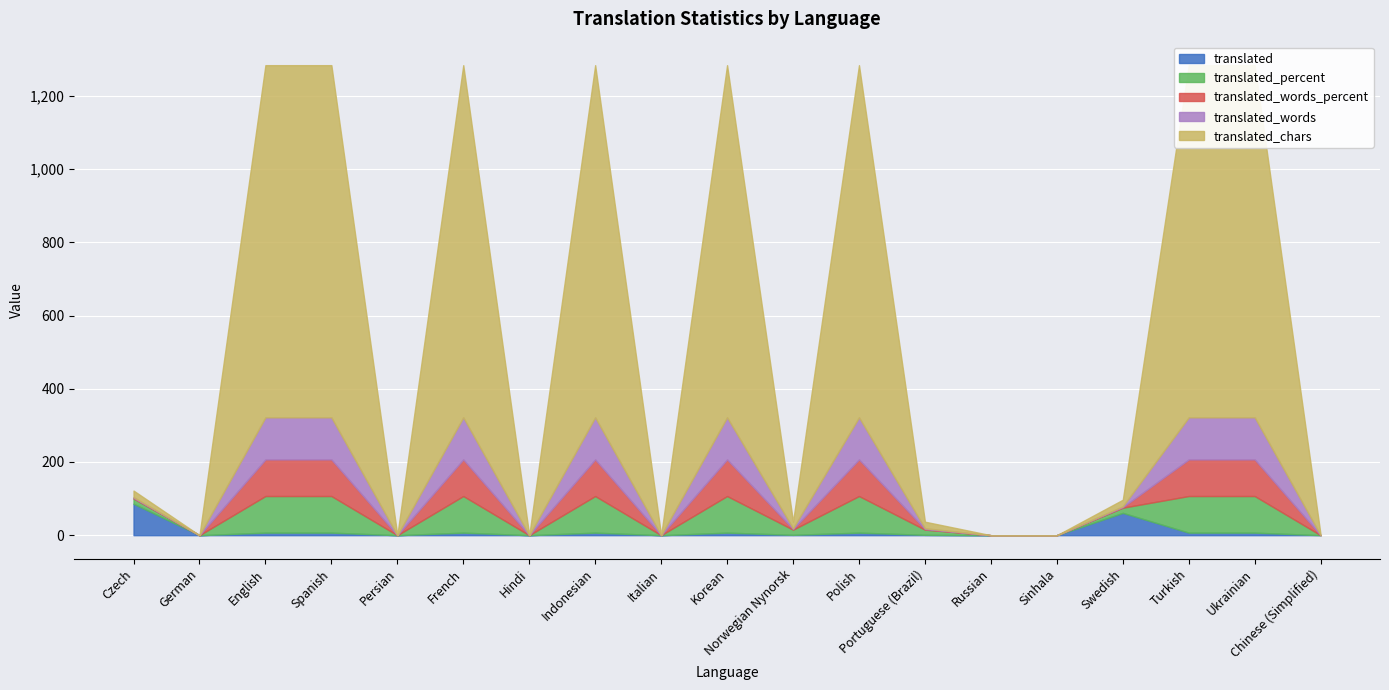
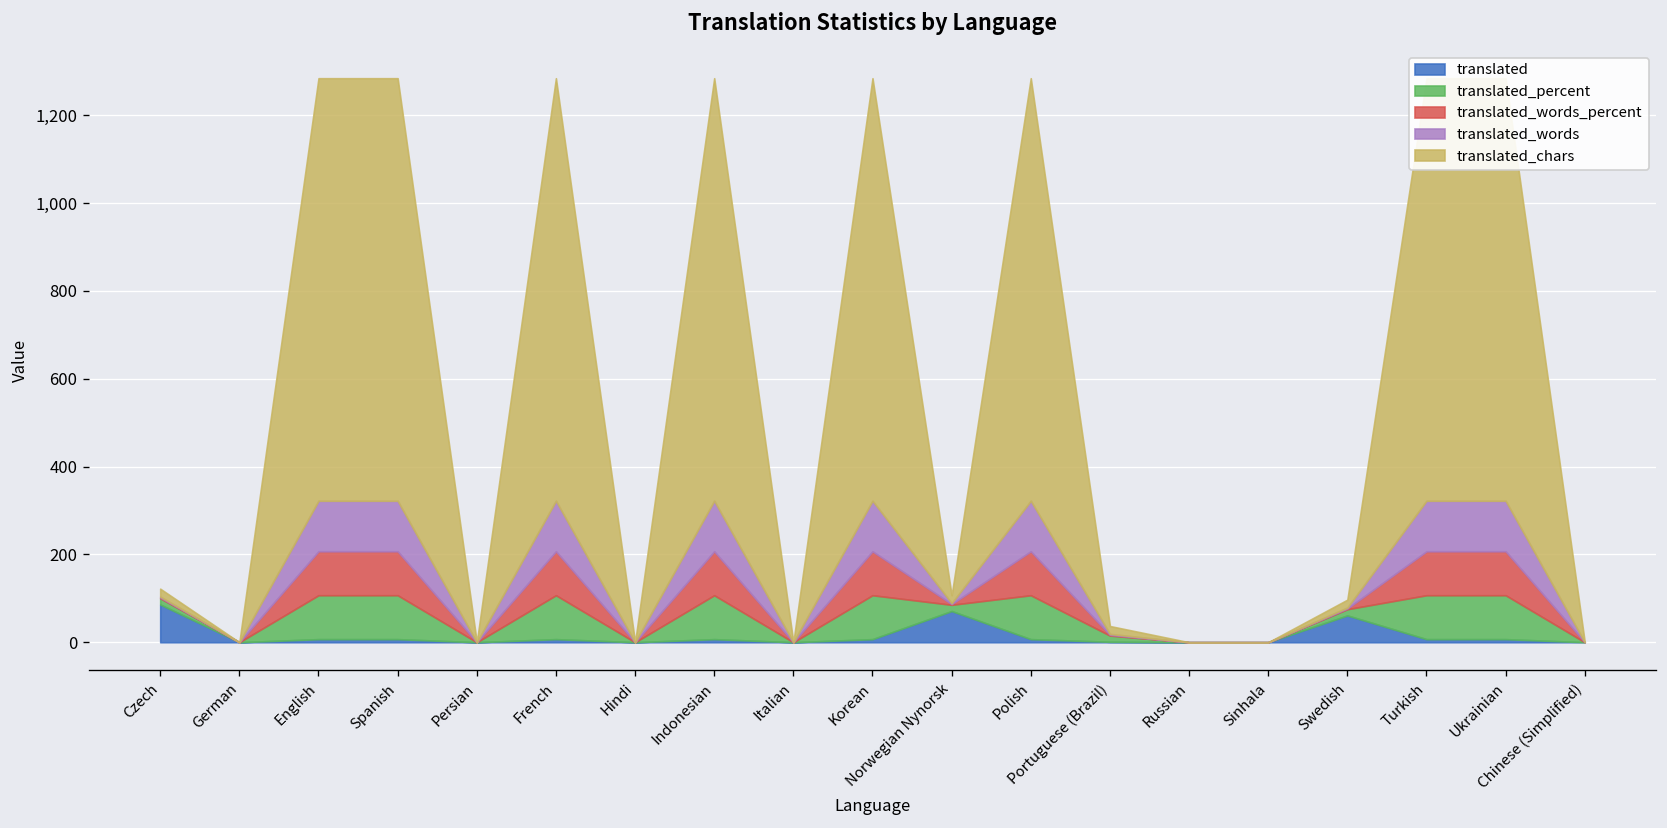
  {
    "translated": {
      "Czech": 90,
      "English": 10,
      "Spanish": 10,
      "French": 10,
      "Indonesian": 10,
      "Korean": 10,
-     "Norwegian Nynorsk": 0,
+     "Norwegian Nynorsk": 70,
      "Polish": 10,
      "Swedish": 60,
      "Turkish": 10,
      "Ukrainian": 10
    },
    "translated_percent": {
      "English": 100,
      "Spanish": 100,
      "French": 100,
      "Indonesian": 100,
      "Korean": 100,
      "Polish": 100,
      "Turkish": 100,
      "Ukrainian": 100
    },
    "translated_words_percent": {
      "English": 100,
      "Spanish": 100,
      "French": 100,
      "Indonesian": 100,
      "Korean": 100,
      "Polish": 100,
      "Turkish": 100,
      "Ukrainian": 100
    },
    "translated_words": {
      "English": 120,
      "Spanish": 120,
      "French": 120,
      "Indonesian": 120,
      "Korean": 120,
      "Polish": 120,
      "Turkish": 120,
      "Ukrainian": 120
    },
    "translated_chars": {
      "Czech": 20,
      "English": 960,
      "Spanish": 960,
      "French": 960,
      "Indonesian": 960,
      "Korean": 960,
      "Norwegian Nynorsk": 20,
      "Polish": 960,
      "Portuguese (Brazil)": 20,
      "Swedish": 20
    }
  }
